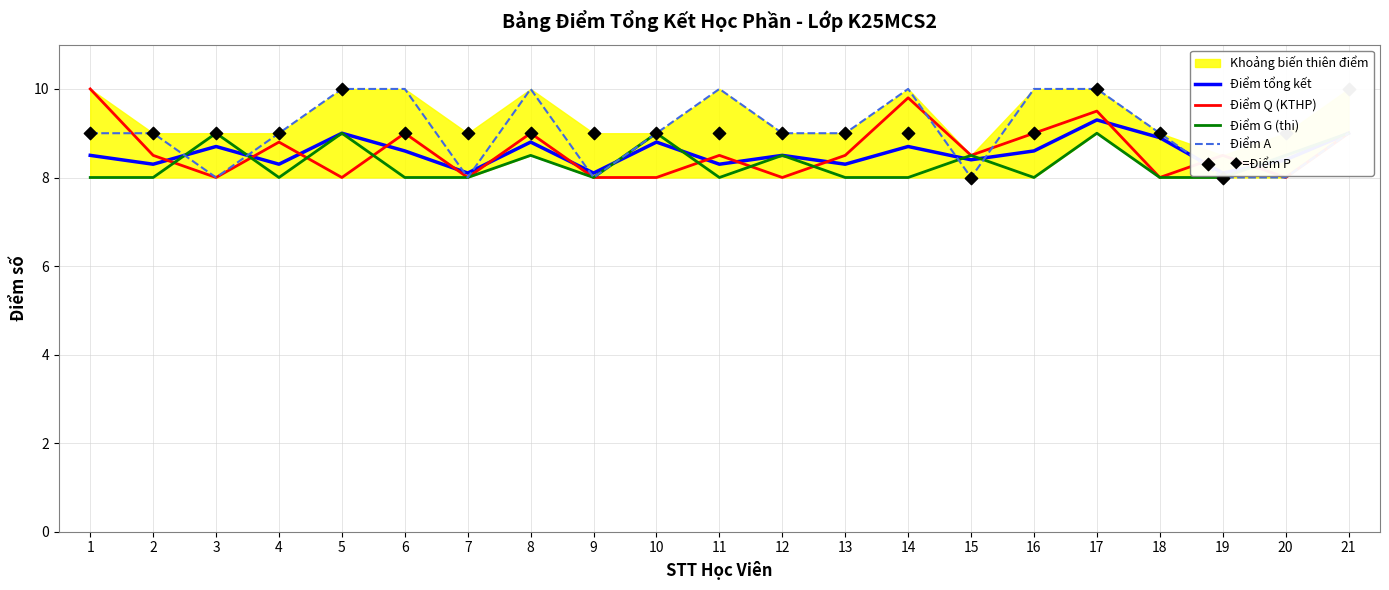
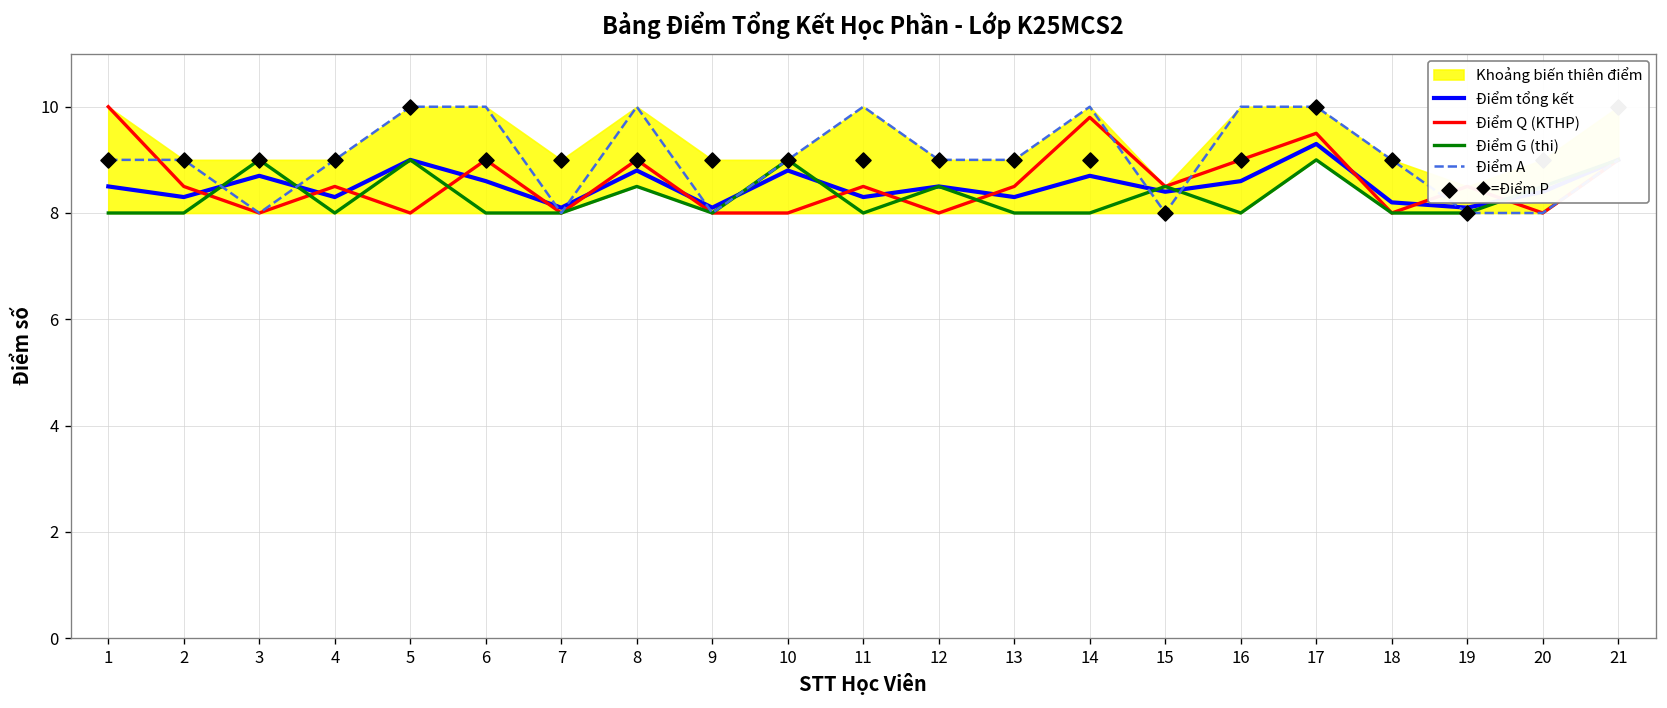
  {
    "Điểm tổng kết": {
      "1": 8.5,
      "2": 8.3,
      "3": 8.7,
      "4": 8.3,
      "6": 8.6,
      "7": 8.1,
      "8": 8.8,
      "9": 8.1,
      "10": 8.8,
      "11": 8.3,
      "13": 8.3,
      "14": 8.7,
      "15": 8.4,
      "16": 8.6,
      "17": 9.3,
-     "18": 8.9
+     "18": 8.2
    },
    "Điểm Q (KTHP)": {
      "2": 8.5,
-     "4": 8.8,
+     "4": 8.5,
      "5": 8.0,
      "10": 8.0,
      "11": 8.5,
      "12": 8.0,
      "13": 8.5,
      "14": 9.8,
      "17": 9.5
    },
    "Điểm G (thi)": {
      "1": 8.0,
      "2": 8.0,
      "4": 8.0,
      "6": 8.0,
      "8": 8.5,
      "11": 8.0,
      "13": 8.0,
      "14": 8.0,
      "16": 8.0,
      "17": 9.0
    }
  }
